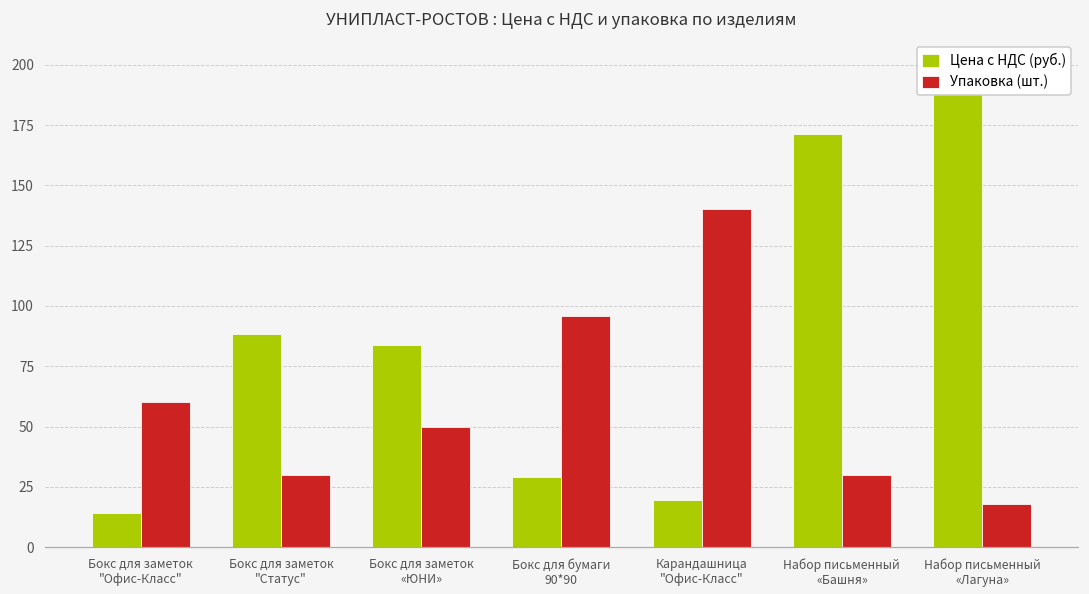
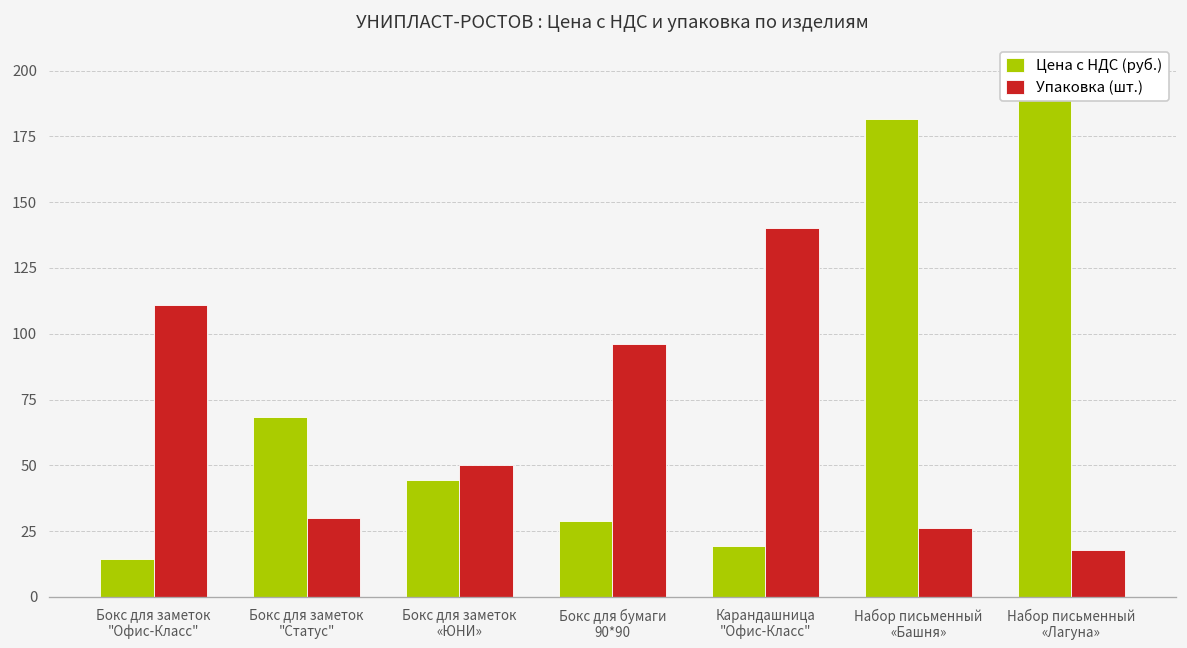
  {
    "Цена с НДС (руб.)": {
      "Бокс для заметок \"Офис-Класс\"": 14,
-     "Бокс для заметок \"Статус\"": 88,
-     "Бокс для заметок «ЮНИ»": 84,
+     "Бокс для заметок \"Статус\"": 69,
+     "Бокс для заметок «ЮНИ»": 44,
      "Бокс для бумаги 90*90": 29,
      "Карандашница \"Офис-Класс\"": 19,
-     "Набор письменный «Башня»": 171
+     "Набор письменный «Башня»": 182
    },
    "Упаковка (шт.)": {
-     "Бокс для заметок \"Офис-Класс\"": 60,
+     "Бокс для заметок \"Офис-Класс\"": 111,
      "Бокс для заметок \"Статус\"": 30,
      "Бокс для заметок «ЮНИ»": 50,
      "Бокс для бумаги 90*90": 96,
      "Карандашница \"Офис-Класс\"": 140,
-     "Набор письменный «Башня»": 30,
+     "Набор письменный «Башня»": 26,
      "Набор письменный «Лагуна»": 18
    }
  }
